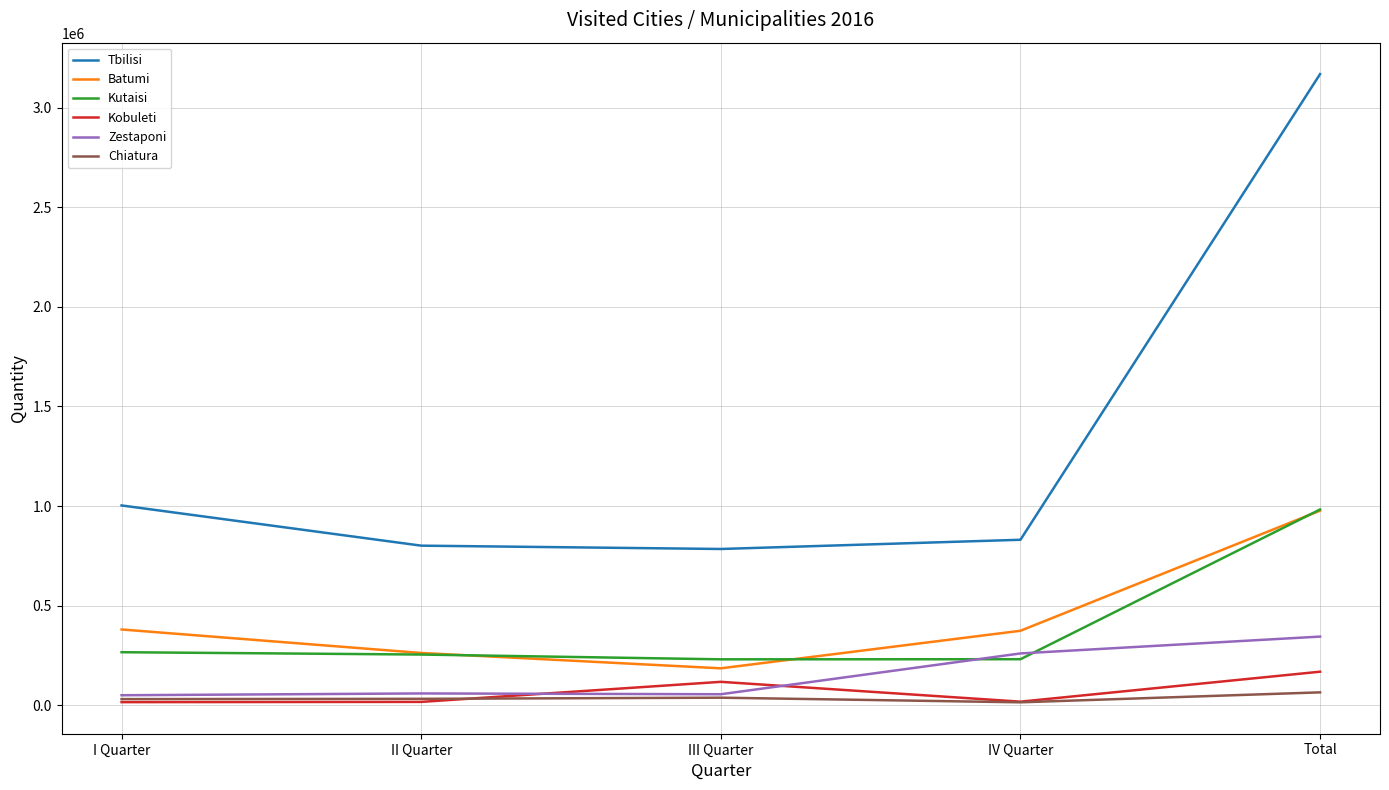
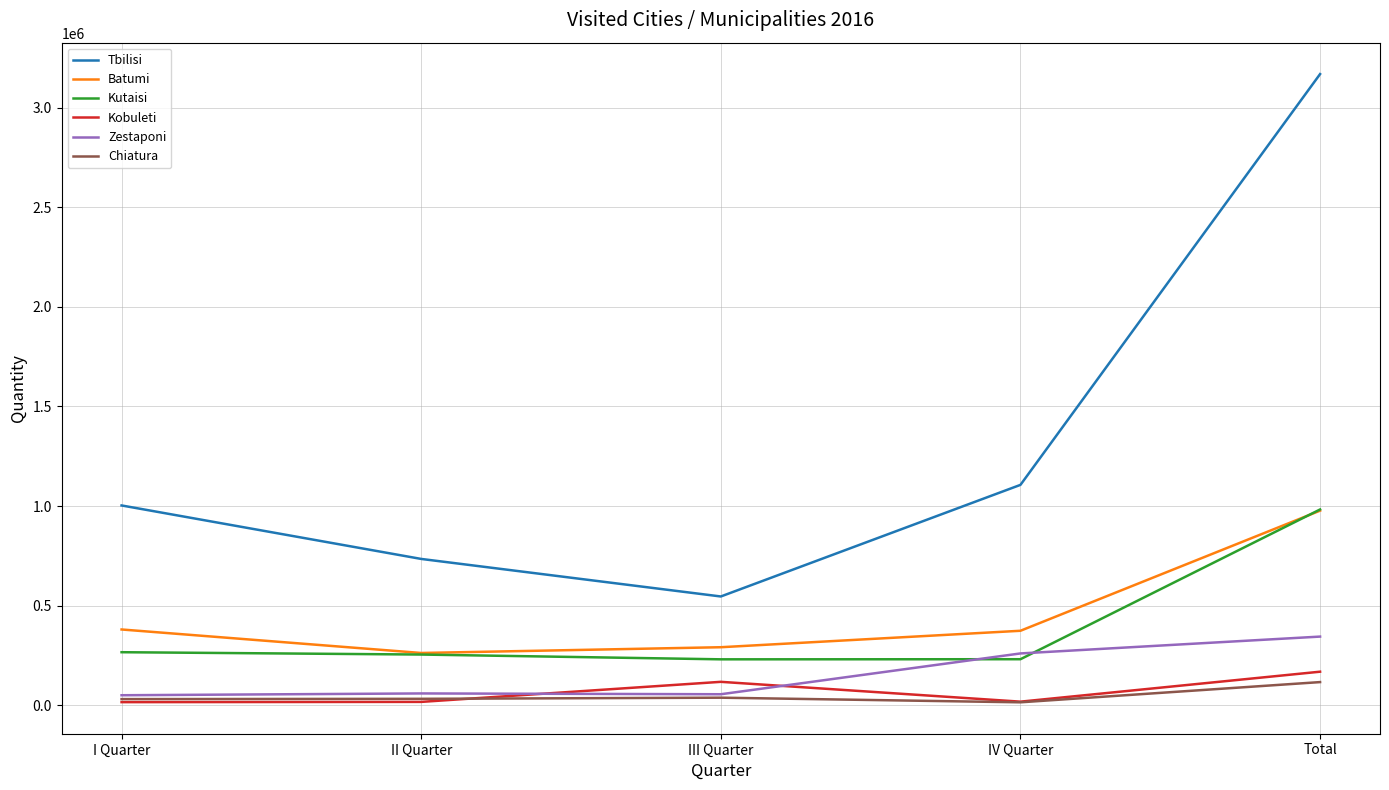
  {
    "Tbilisi": {
      "I Quarter": 1000000,
-     "II Quarter": 800000,
-     "III Quarter": 780000,
-     "IV Quarter": 830000,
+     "II Quarter": 730000,
+     "III Quarter": 550000,
+     "IV Quarter": 1110000,
      "Total": 3170000
    },
    "Batumi": {
      "I Quarter": 380000,
-     "III Quarter": 190000,
+     "III Quarter": 290000,
      "IV Quarter": 370000
    },
    "Kutaisi": {
      "I Quarter": 270000,
      "III Quarter": 230000,
      "IV Quarter": 230000
    },
    "Kobuleti": {
      "I Quarter": 20000,
      "II Quarter": 20000,
      "III Quarter": 120000,
      "Total": 170000
    },
    "Zestaponi": {
      "I Quarter": 50000,
      "II Quarter": 60000,
      "III Quarter": 60000,
      "IV Quarter": 260000,
      "Total": 340000
    },
    "Chiatura": {
      "I Quarter": 30000,
      "II Quarter": 30000,
      "III Quarter": 40000,
-     "Total": 60000
+     "Total": 120000
    }
  }
